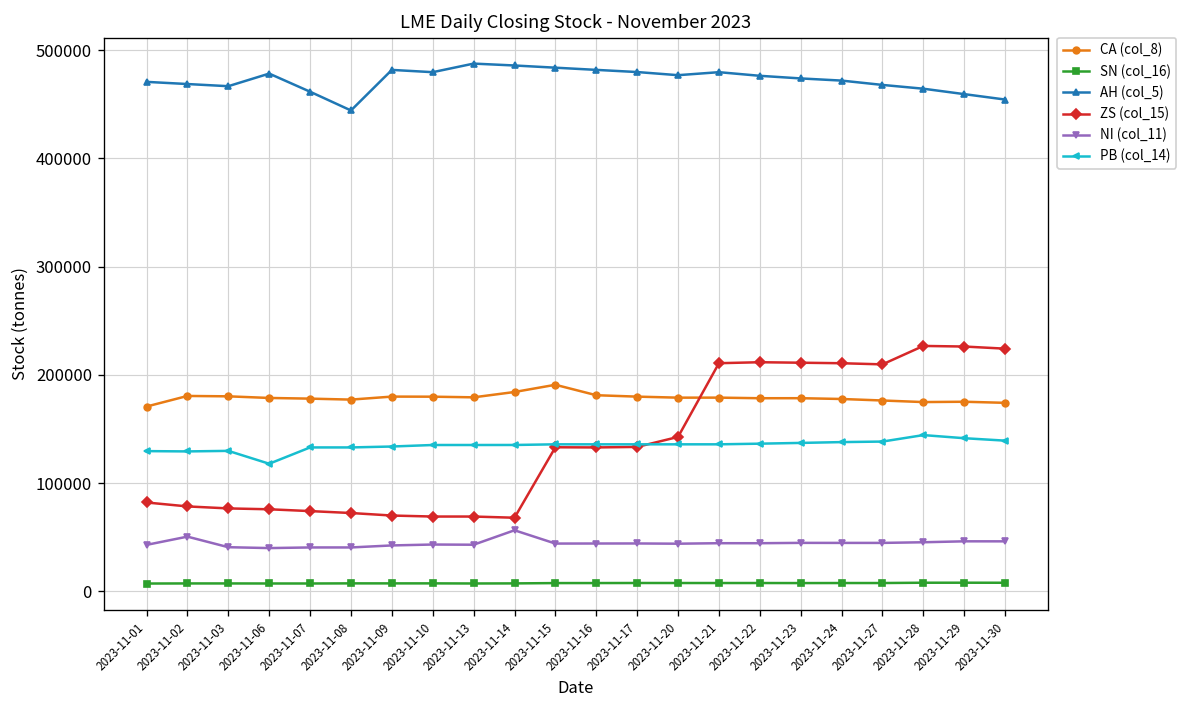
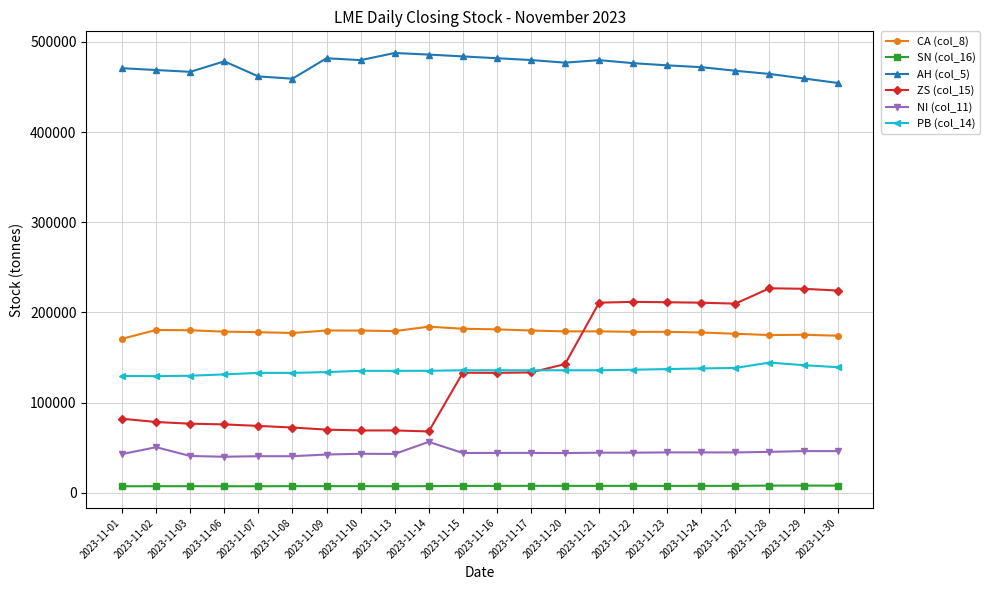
  {
    "CA (col_8)": {
      "2023-11-01": 170000,
      "2023-11-02": 180000,
      "2023-11-03": 180000,
      "2023-11-06": 180000,
      "2023-11-07": 180000,
      "2023-11-08": 180000,
      "2023-11-09": 180000,
      "2023-11-10": 180000,
      "2023-11-13": 180000,
      "2023-11-14": 180000,
-     "2023-11-15": 190000,
+     "2023-11-15": 180000,
      "2023-11-16": 180000,
      "2023-11-17": 180000,
      "2023-11-20": 180000,
      "2023-11-21": 180000,
      "2023-11-22": 180000,
      "2023-11-23": 180000,
      "2023-11-24": 180000,
      "2023-11-27": 180000,
      "2023-11-28": 170000,
      "2023-11-29": 180000,
      "2023-11-30": 170000
    },
    "SN (col_16)": {
      "2023-11-01": 10000,
      "2023-11-02": 10000,
      "2023-11-03": 10000,
      "2023-11-06": 10000,
      "2023-11-07": 10000,
      "2023-11-08": 10000,
      "2023-11-09": 10000,
      "2023-11-10": 10000,
      "2023-11-13": 10000,
      "2023-11-14": 10000,
      "2023-11-15": 10000,
      "2023-11-16": 10000,
      "2023-11-17": 10000,
      "2023-11-20": 10000,
      "2023-11-21": 10000,
      "2023-11-22": 10000,
      "2023-11-23": 10000,
      "2023-11-24": 10000,
      "2023-11-27": 10000,
      "2023-11-28": 10000,
      "2023-11-29": 10000,
      "2023-11-30": 10000
    },
    "AH (col_5)": {
      "2023-11-01": 470000,
      "2023-11-02": 470000,
      "2023-11-03": 470000,
      "2023-11-06": 480000,
      "2023-11-07": 460000,
-     "2023-11-08": 440000,
+     "2023-11-08": 460000,
      "2023-11-09": 480000,
      "2023-11-10": 480000,
      "2023-11-13": 490000,
      "2023-11-14": 490000,
      "2023-11-15": 480000,
      "2023-11-16": 480000,
      "2023-11-17": 480000,
      "2023-11-20": 480000,
      "2023-11-21": 480000,
      "2023-11-22": 480000,
      "2023-11-23": 470000,
      "2023-11-24": 470000,
      "2023-11-27": 470000,
      "2023-11-28": 460000,
      "2023-11-29": 460000,
      "2023-11-30": 450000
    },
    "ZS (col_15)": {
      "2023-11-01": 80000,
      "2023-11-02": 80000,
      "2023-11-03": 80000,
      "2023-11-06": 80000,
      "2023-11-07": 70000,
      "2023-11-08": 70000,
      "2023-11-09": 70000,
      "2023-11-10": 70000,
      "2023-11-13": 70000,
      "2023-11-14": 70000,
      "2023-11-16": 130000,
      "2023-11-20": 140000,
      "2023-11-21": 210000,
      "2023-11-22": 210000,
      "2023-11-23": 210000,
      "2023-11-24": 210000,
      "2023-11-27": 210000,
      "2023-11-28": 230000,
      "2023-11-29": 230000,
      "2023-11-30": 220000
    },
    "NI (col_11)": {
      "2023-11-01": 40000,
      "2023-11-02": 50000,
      "2023-11-03": 40000,
      "2023-11-06": 40000,
      "2023-11-07": 40000,
      "2023-11-08": 40000,
      "2023-11-09": 40000,
      "2023-11-10": 40000,
      "2023-11-13": 40000,
      "2023-11-14": 60000,
      "2023-11-15": 40000,
      "2023-11-16": 40000,
      "2023-11-17": 40000,
      "2023-11-20": 40000,
      "2023-11-21": 40000,
      "2023-11-22": 40000,
      "2023-11-23": 40000,
      "2023-11-24": 40000,
      "2023-11-27": 40000,
      "2023-11-28": 50000,
      "2023-11-29": 50000,
      "2023-11-30": 50000
    },
    "PB (col_14)": {
      "2023-11-01": 130000,
      "2023-11-02": 130000,
      "2023-11-03": 130000,
-     "2023-11-06": 120000,
+     "2023-11-06": 130000,
      "2023-11-07": 130000,
      "2023-11-08": 130000,
      "2023-11-09": 130000,
      "2023-11-10": 140000,
      "2023-11-13": 140000,
      "2023-11-14": 140000,
      "2023-11-16": 140000,
      "2023-11-20": 140000,
      "2023-11-21": 140000,
      "2023-11-22": 140000,
      "2023-11-23": 140000,
      "2023-11-24": 140000,
      "2023-11-27": 140000,
      "2023-11-28": 140000,
      "2023-11-29": 140000,
      "2023-11-30": 140000
    }
  }
